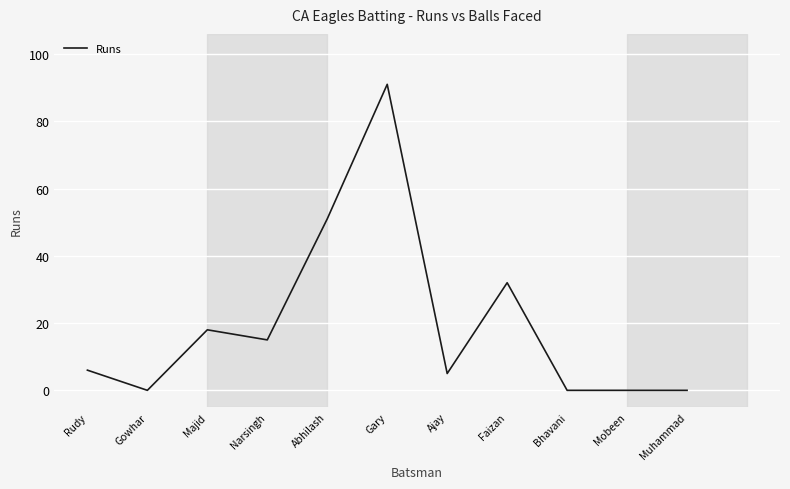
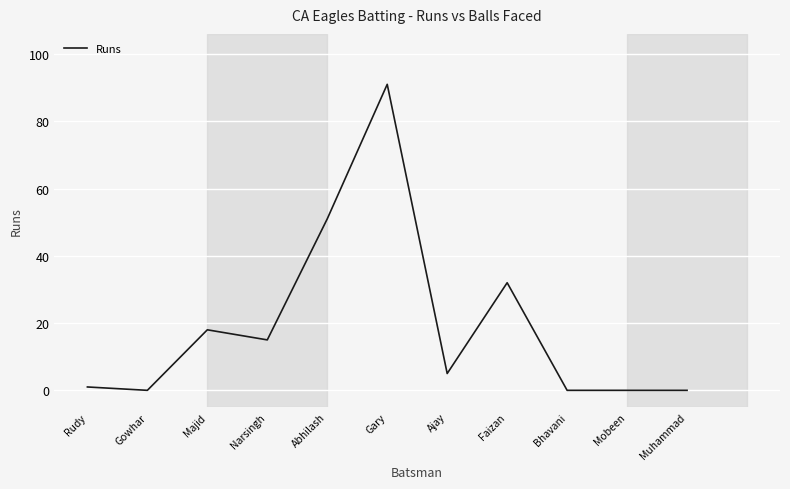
  {
-   "Rudy": 6,
+   "Rudy": 1,
    "Gowhar": 0,
    "Majid": 18,
    "Narsingh": 15,
    "Abhilash": 51,
    "Gary": 91,
    "Ajay": 5,
    "Faizan": 32,
    "Bhavani": 0,
    "Mobeen": 0,
    "Muhammad": 0
  }
